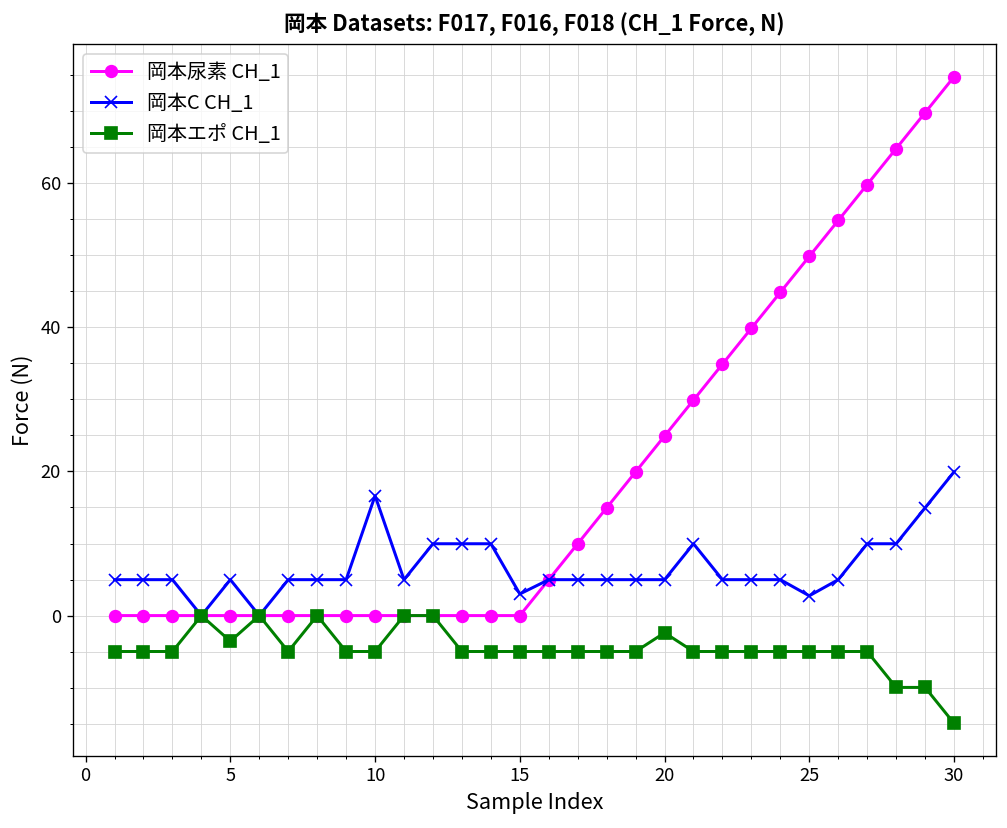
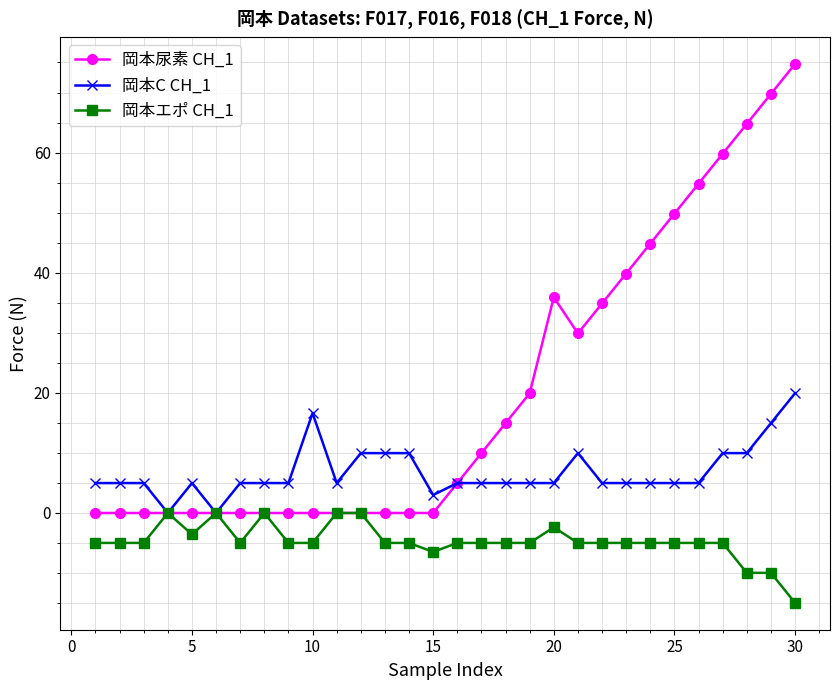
  {
    "岡本尿素 CH_1": {
      "5": 0,
      "10": 0,
      "15": 0,
-     "20": 25,
+     "20": 36,
      "25": 50,
      "30": 75
    },
    "岡本C CH_1": {
      "5": 5,
      "10": 17,
      "15": 3,
      "20": 5,
-     "25": 3,
+     "25": 5,
      "30": 20
    },
    "岡本エポ CH_1": {
      "5": -4,
      "10": -5,
-     "15": -5,
+     "15": -6,
      "20": -2,
      "25": -5,
      "30": -15
    }
  }
